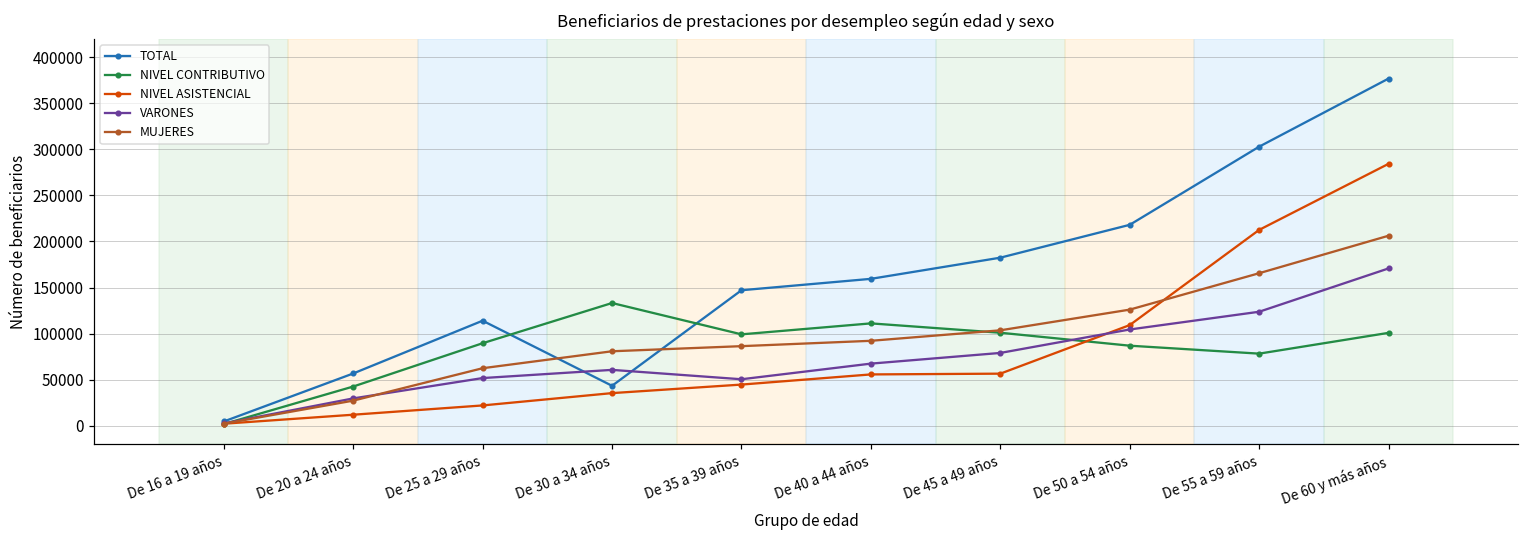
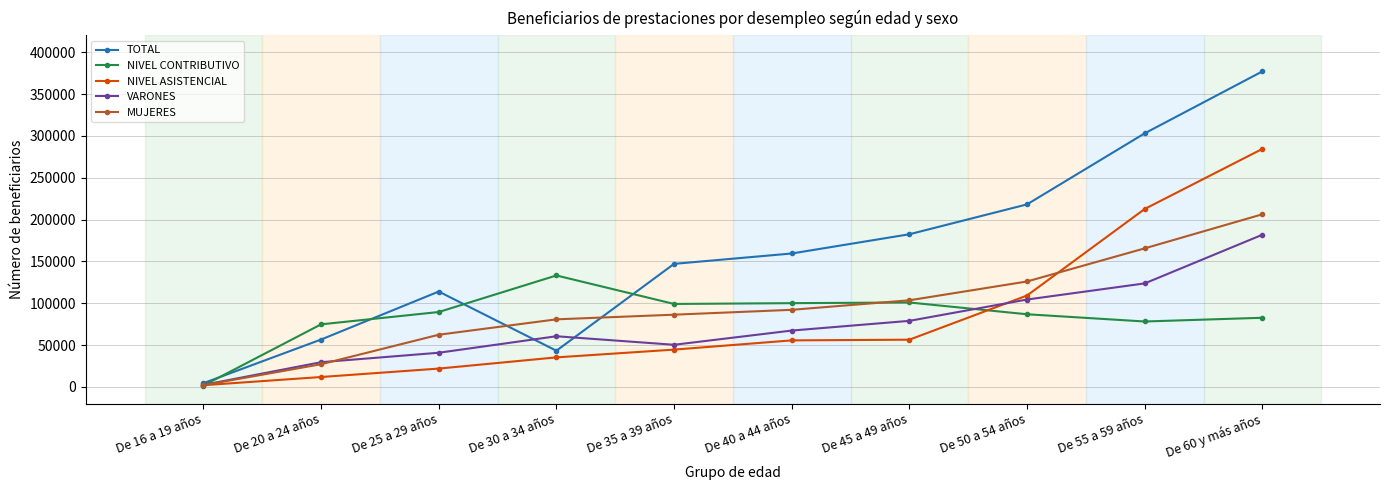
  {
    "TOTAL": {
      "De 20 a 24 años": 60000,
      "De 25 a 29 años": 110000,
      "De 30 a 34 años": 40000,
      "De 35 a 39 años": 150000,
      "De 40 a 44 años": 160000,
      "De 45 a 49 años": 180000,
      "De 50 a 54 años": 220000,
      "De 55 a 59 años": 300000,
      "De 60 y más años": 380000
    },
    "NIVEL CONTRIBUTIVO": {
-     "De 20 a 24 años": 40000,
+     "De 20 a 24 años": 70000,
      "De 25 a 29 años": 90000,
      "De 30 a 34 años": 130000,
      "De 35 a 39 años": 100000,
-     "De 40 a 44 años": 110000,
+     "De 40 a 44 años": 100000,
      "De 50 a 54 años": 90000,
      "De 55 a 59 años": 80000,
-     "De 60 y más años": 100000
+     "De 60 y más años": 80000
    },
    "VARONES": {
-     "De 25 a 29 años": 50000,
+     "De 25 a 29 años": 40000,
      "De 30 a 34 años": 60000,
      "De 35 a 39 años": 50000,
      "De 40 a 44 años": 70000,
      "De 45 a 49 años": 80000,
      "De 50 a 54 años": 100000,
      "De 55 a 59 años": 120000,
-     "De 60 y más años": 170000
+     "De 60 y más años": 180000
    }
  }
